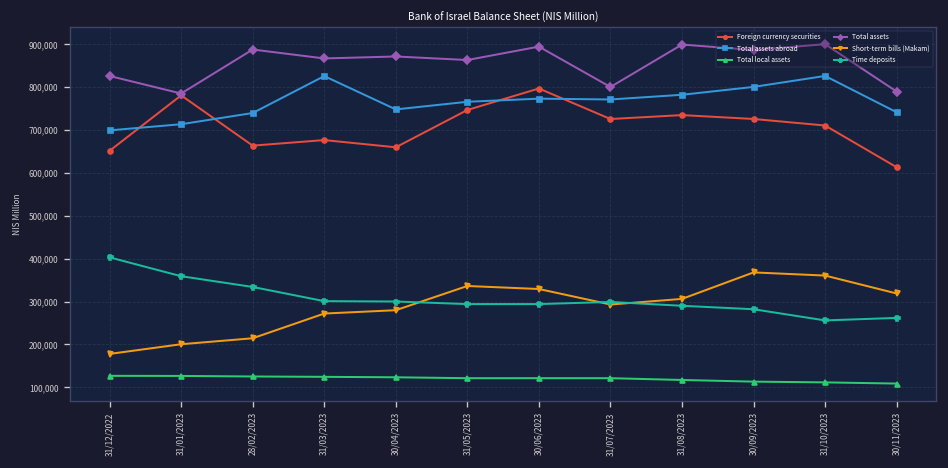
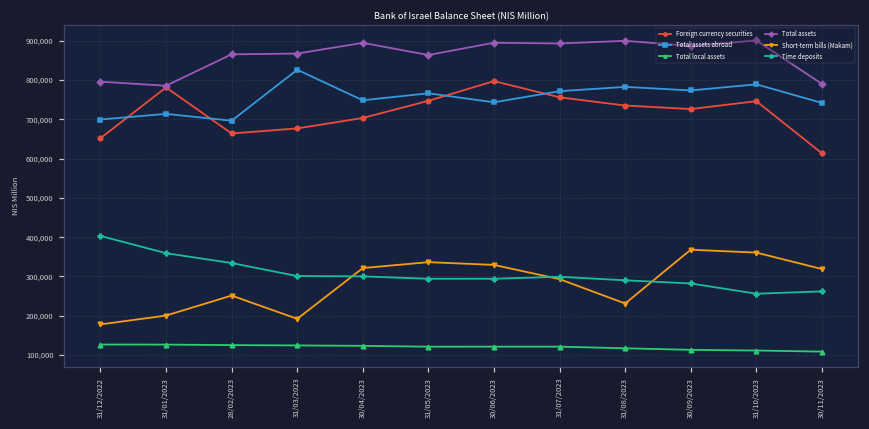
  {
    "Foreign currency securities": {
      "31/12/2022": "650,000",
      "28/02/2023": "660,000",
      "31/03/2023": "680,000",
-     "30/04/2023": "660,000",
+     "30/04/2023": "700,000",
      "31/05/2023": "750,000",
      "30/06/2023": "800,000",
-     "31/07/2023": "730,000",
+     "31/07/2023": "760,000",
      "31/08/2023": "740,000",
      "30/09/2023": "730,000",
-     "31/10/2023": "710,000",
+     "31/10/2023": "750,000",
      "30/11/2023": "610,000"
    },
    "Total assets abroad": {
      "31/12/2022": "700,000",
      "31/01/2023": "710,000",
-     "28/02/2023": "740,000",
+     "28/02/2023": "700,000",
      "31/03/2023": "830,000",
      "30/04/2023": "750,000",
      "31/05/2023": "770,000",
-     "30/06/2023": "770,000",
+     "30/06/2023": "740,000",
      "31/07/2023": "770,000",
      "31/08/2023": "780,000",
-     "30/09/2023": "800,000",
-     "31/10/2023": "830,000",
+     "30/09/2023": "770,000",
+     "31/10/2023": "790,000",
      "30/11/2023": "740,000"
    },
    "Total assets": {
-     "31/12/2022": "830,000",
-     "28/02/2023": "890,000",
+     "31/12/2022": "800,000",
+     "28/02/2023": "870,000",
      "31/03/2023": "870,000",
-     "30/04/2023": "870,000",
+     "30/04/2023": "890,000",
      "31/05/2023": "860,000",
      "30/06/2023": "890,000",
-     "31/07/2023": "800,000",
+     "31/07/2023": "890,000",
      "31/08/2023": "900,000",
      "30/11/2023": "790,000"
    },
    "Short-term bills (Makam)": {
      "31/12/2022": "180,000",
      "31/01/2023": "200,000",
-     "28/02/2023": "210,000",
-     "31/03/2023": "270,000",
-     "30/04/2023": "280,000",
+     "28/02/2023": "250,000",
+     "31/03/2023": "190,000",
+     "30/04/2023": "320,000",
      "31/05/2023": "340,000",
      "30/06/2023": "330,000",
-     "31/08/2023": "310,000",
+     "31/08/2023": "230,000",
      "30/09/2023": "370,000",
      "31/10/2023": "360,000",
      "30/11/2023": "320,000"
    }
  }
